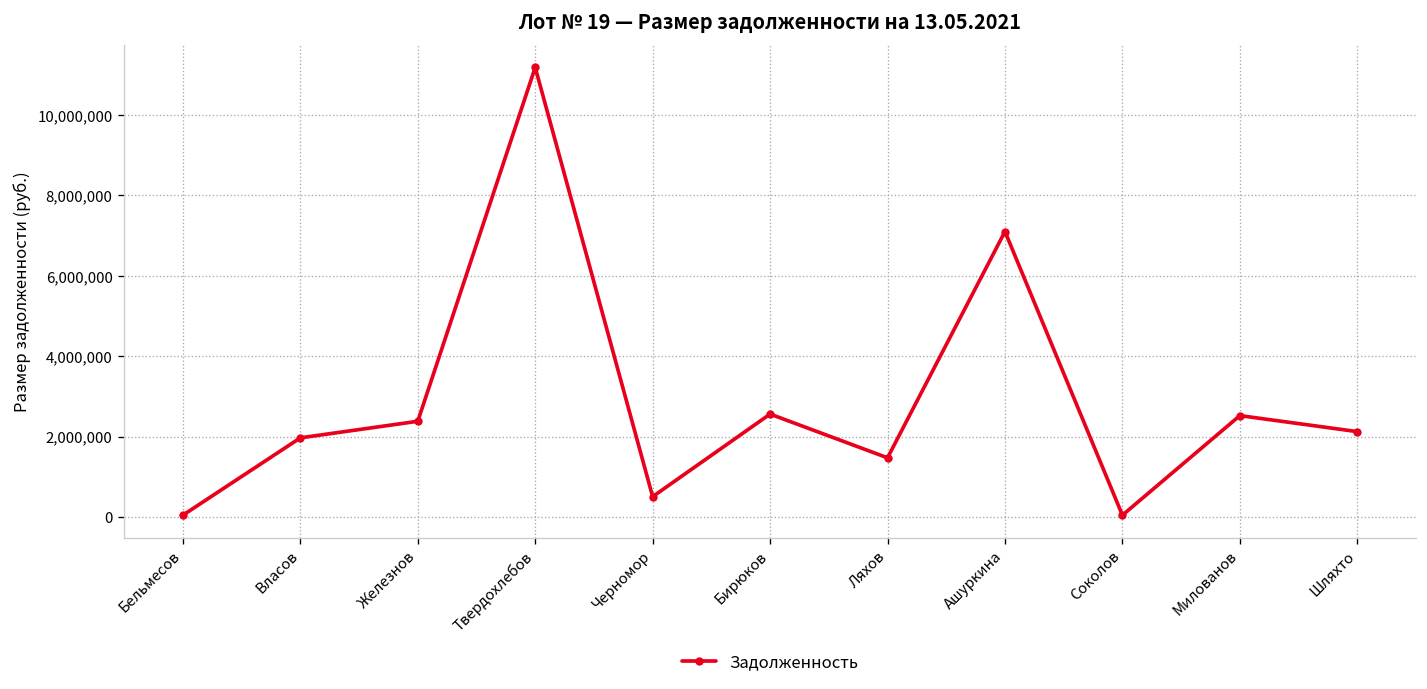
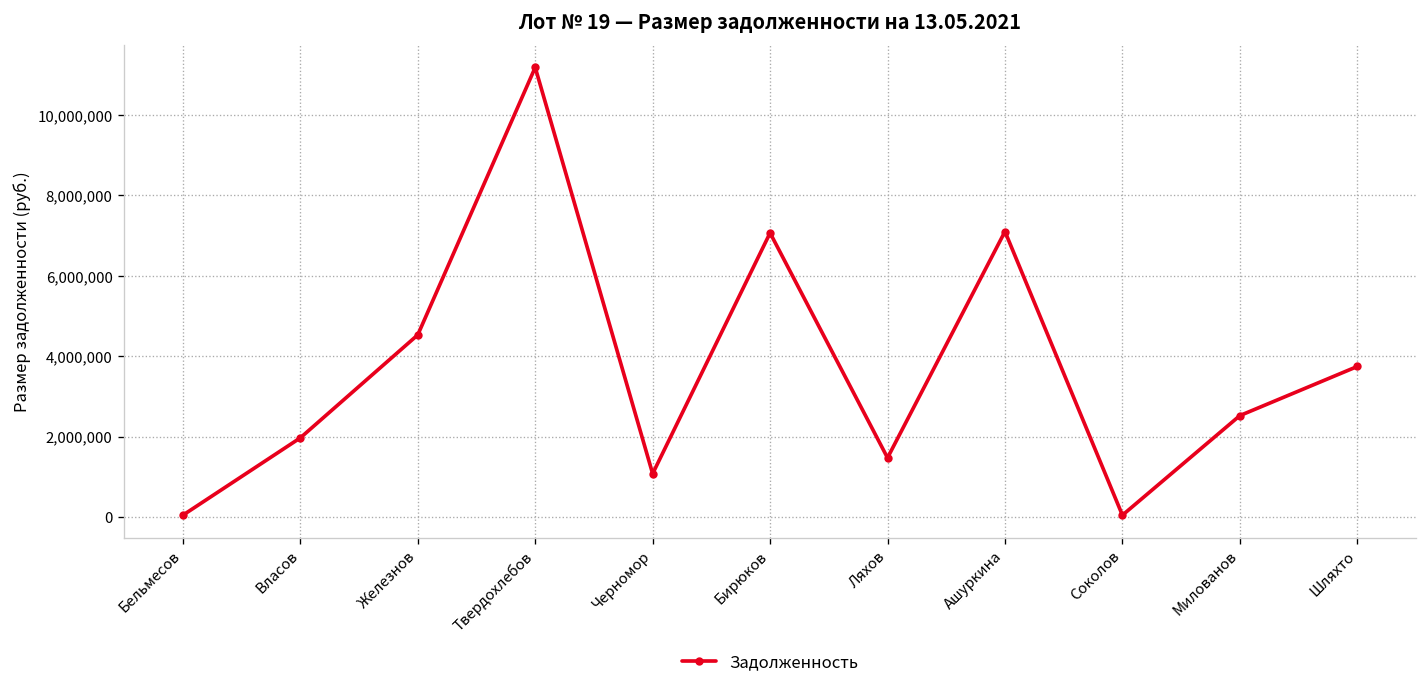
  {
    "Бельмесов": "100,000",
    "Власов": "2,000,000",
-   "Железнов": "2,400,000",
+   "Железнов": "4,500,000",
    "Твердохлебов": "11,200,000",
-   "Черномор": "500,000",
-   "Бирюков": "2,600,000",
+   "Черномор": "1,100,000",
+   "Бирюков": "7,100,000",
    "Ляхов": "1,500,000",
    "Ашуркина": "7,100,000",
    "Соколов": "100,000",
    "Милованов": "2,500,000",
-   "Шляхто": "2,100,000"
+   "Шляхто": "3,700,000"
  }
